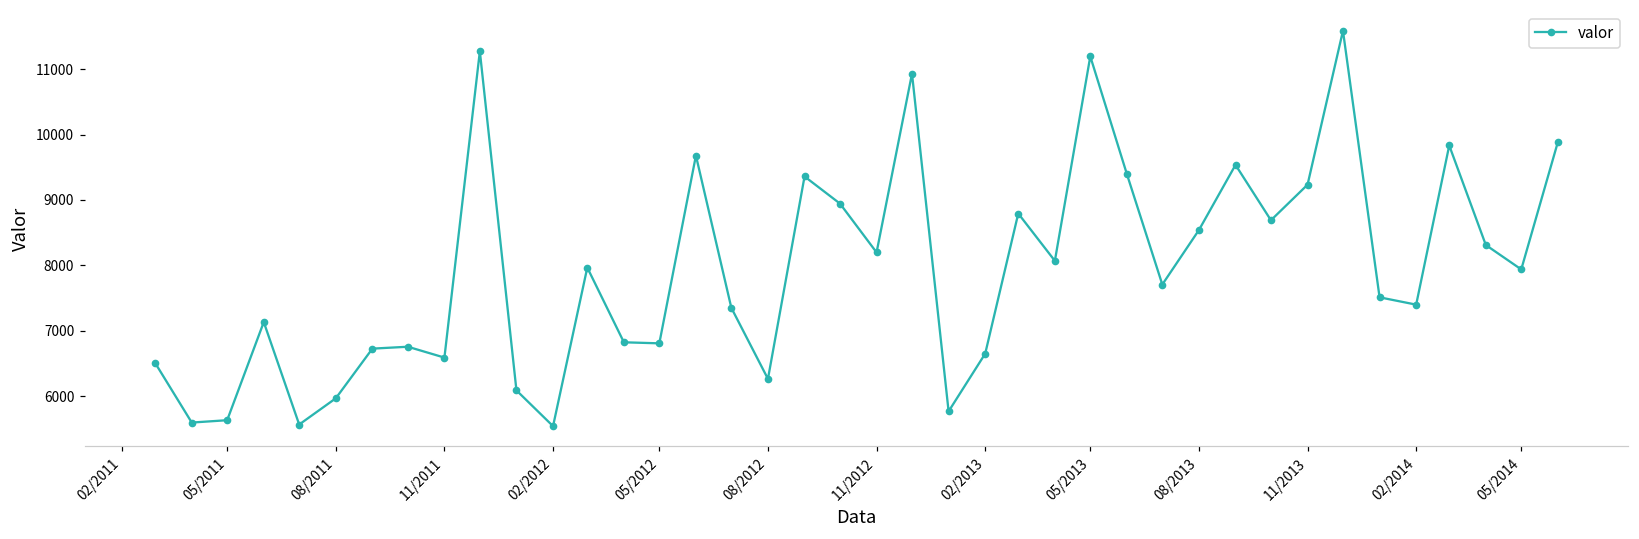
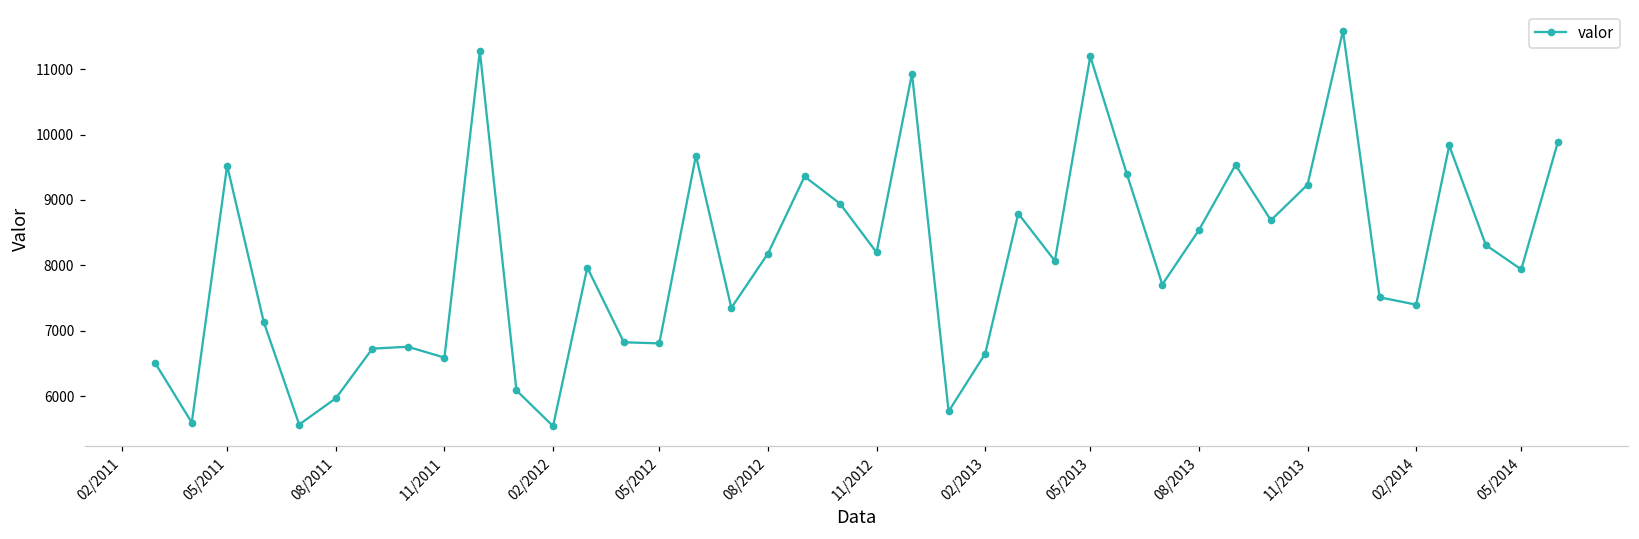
  {
-   "05/2011": 5600,
+   "05/2011": 9500,
    "08/2011": 6000,
    "11/2011": 6600,
    "02/2012": 5500,
    "05/2012": 6800,
-   "08/2012": 6300,
+   "08/2012": 8200,
    "11/2012": 8200,
    "02/2013": 6600,
    "05/2013": 11200,
    "08/2013": 8500,
    "11/2013": 9200,
    "02/2014": 7400,
    "05/2014": 7900
  }
